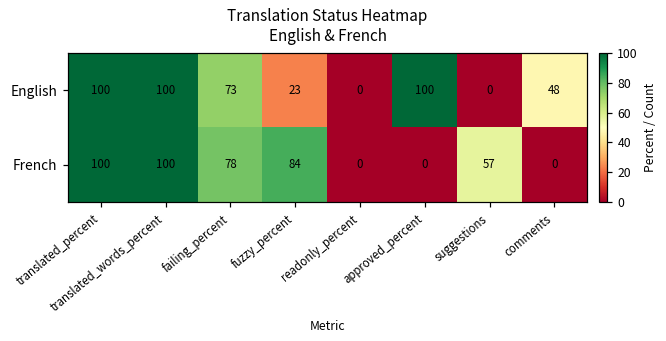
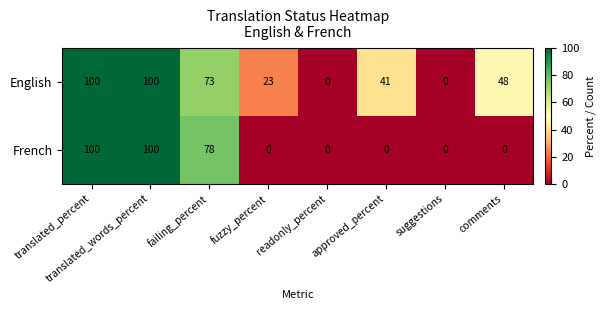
  {
    "English": {
      "translated_percent": 100,
      "translated_words_percent": 100,
      "failing_percent": 73,
      "fuzzy_percent": 23,
      "readonly_percent": 0,
-     "approved_percent": 100,
+     "approved_percent": 41,
      "suggestions": 0,
      "comments": 48
    },
    "French": {
      "translated_percent": 100,
      "translated_words_percent": 100,
      "failing_percent": 78,
-     "fuzzy_percent": 84,
+     "fuzzy_percent": 0,
      "readonly_percent": 0,
      "approved_percent": 0,
-     "suggestions": 57,
+     "suggestions": 0,
      "comments": 0
    }
  }
